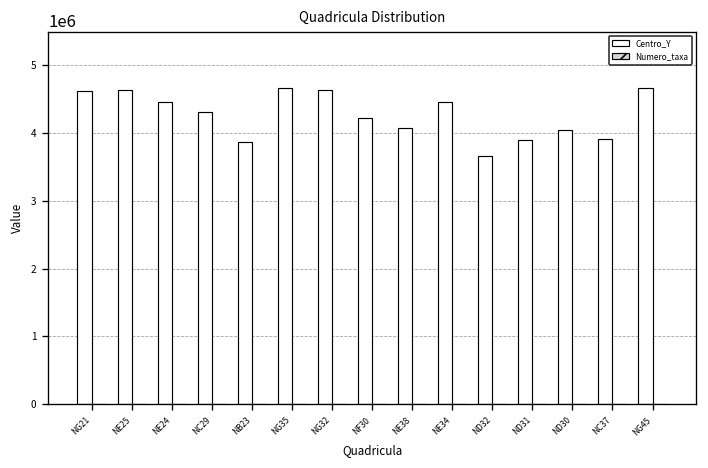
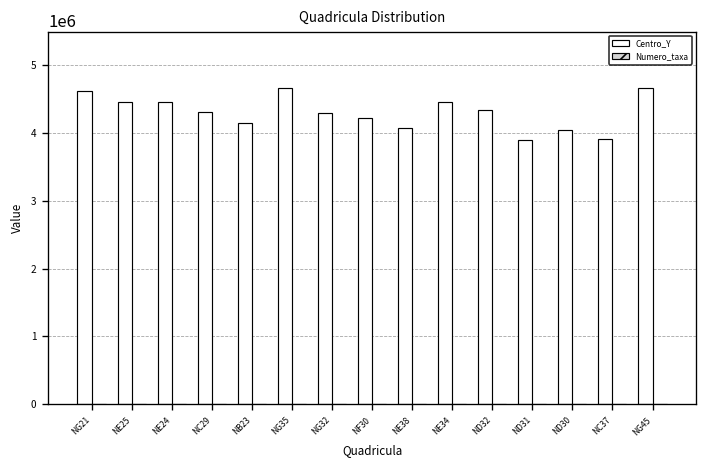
  {
    "Centro_Y": {
      "NG21": 4600000,
-     "NE25": 4600000,
+     "NE25": 4500000,
      "NE24": 4500000,
      "NC29": 4300000,
-     "NB23": 3900000,
+     "NB23": 4100000,
      "NG35": 4700000,
-     "NG32": 4600000,
+     "NG32": 4300000,
      "NF30": 4200000,
      "NE38": 4100000,
      "NE34": 4500000,
-     "ND32": 3700000,
+     "ND32": 4300000,
      "ND31": 3900000,
      "ND30": 4000000,
      "NC37": 3900000,
      "NG45": 4700000
    }
  }
